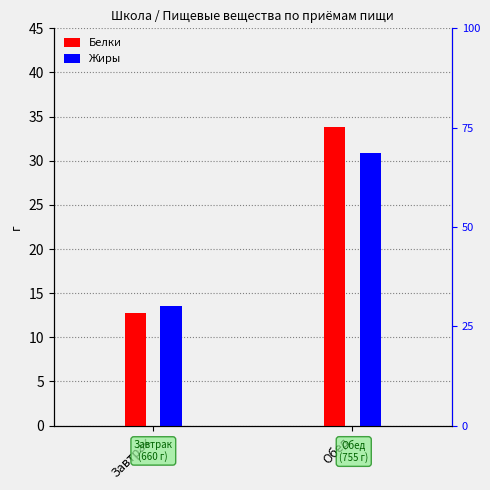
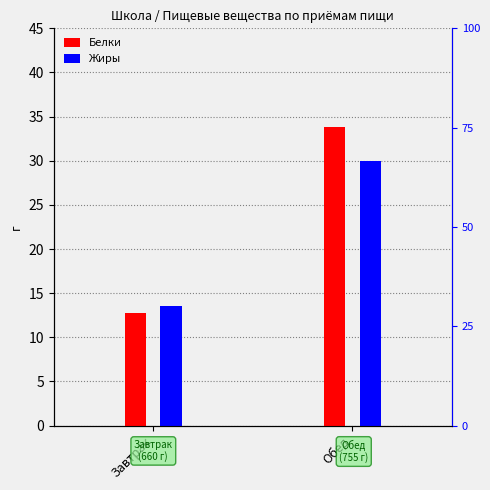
  {
    "Белки": {
      "Завтрак": 13,
      "Обед": 34
    },
    "Жиры": {
      "Завтрак": 14,
-     "Обед": 31
+     "Обед": 30
    }
  }
